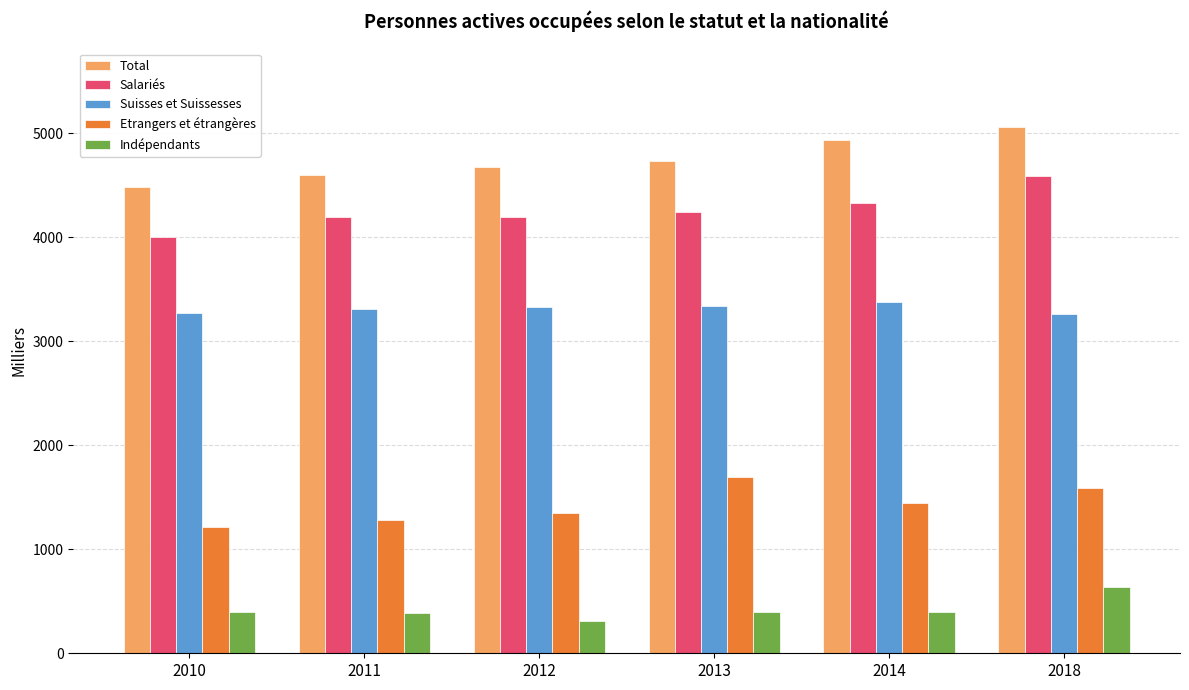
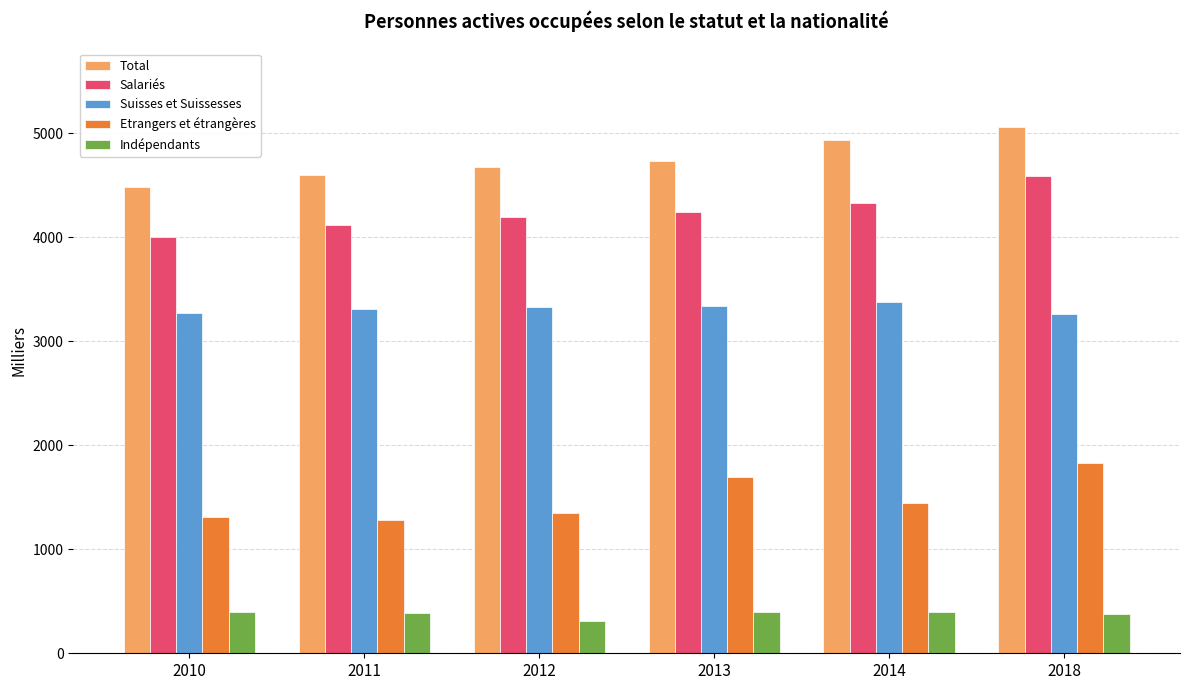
  {
    "Total": {
      "2010": 4480,
      "2011": 4590,
      "2012": 4670,
      "2013": 4730,
      "2014": 4930,
      "2018": 5050
    },
    "Salariés": {
      "2010": 4000,
-     "2011": 4200,
+     "2011": 4110,
      "2012": 4190,
      "2013": 4240,
      "2014": 4330,
      "2018": 4580
    },
    "Suisses et Suissesses": {
      "2010": 3270,
      "2011": 3310,
      "2012": 3330,
      "2013": 3340,
      "2014": 3370,
      "2018": 3260
    },
    "Etrangers et étrangères": {
-     "2010": 1210,
+     "2010": 1310,
      "2011": 1290,
      "2012": 1340,
      "2013": 1690,
      "2014": 1450,
-     "2018": 1580
+     "2018": 1830
    },
    "Indépendants": {
      "2010": 400,
      "2011": 390,
      "2012": 310,
      "2013": 400,
      "2014": 400,
-     "2018": 640
+     "2018": 380
    }
  }
